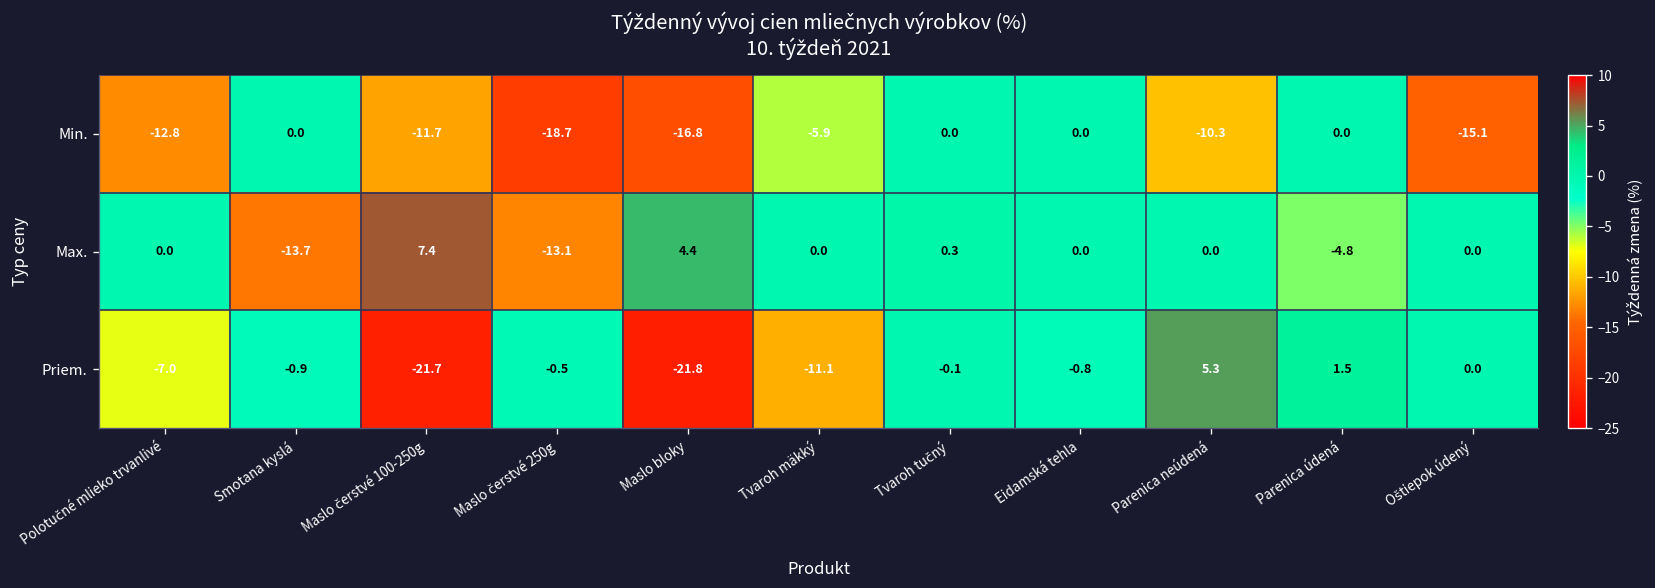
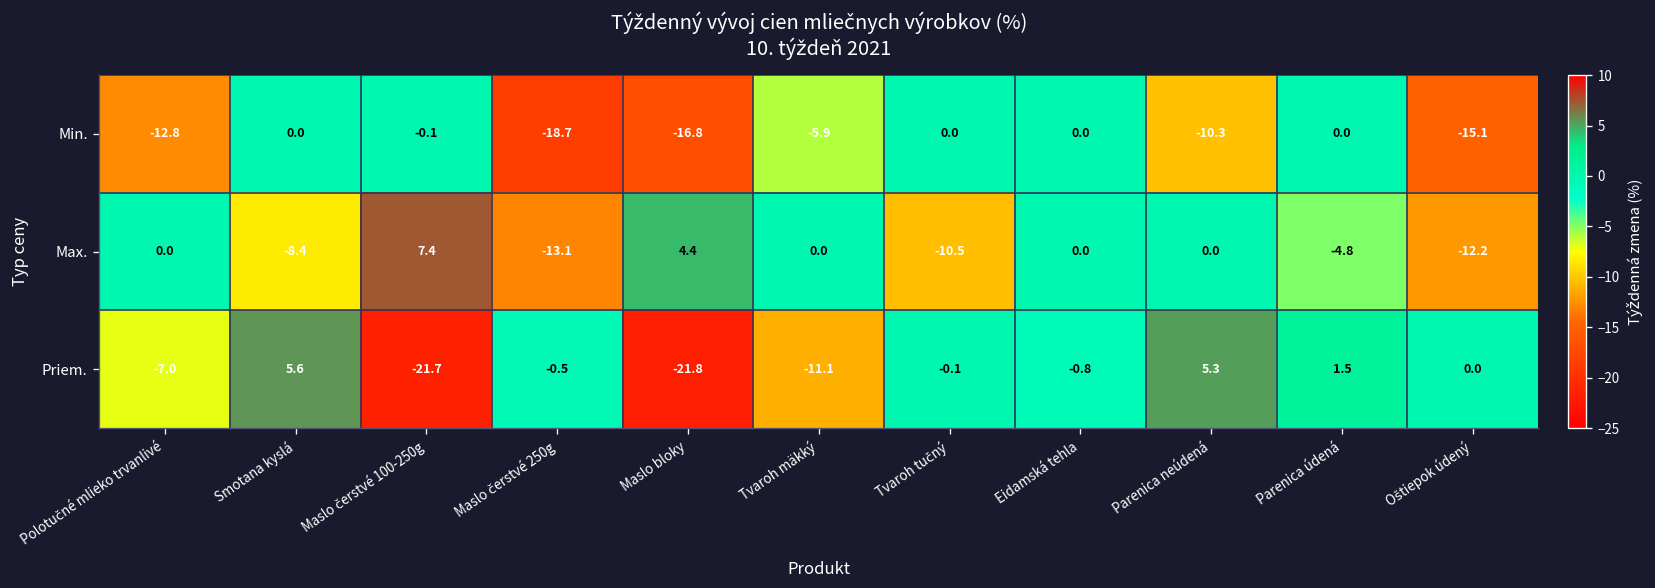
  {
    "Min.": {
      "Polotučné mlieko trvanlivé": -12.8,
      "Smotana kyslá": 0.0,
-     "Maslo čerstvé 100-250g": -11.7,
+     "Maslo čerstvé 100-250g": -0.1,
      "Maslo čerstvé 250g": -18.7,
      "Maslo bloky": -16.8,
      "Tvaroh mäkký": -5.9,
      "Tvaroh tučný": 0.0,
      "Eidamská tehla": 0.0,
      "Parenica neúdená": -10.3,
      "Parenica údená": 0.0,
      "Oštiepok údený": -15.1
    },
    "Max.": {
      "Polotučné mlieko trvanlivé": 0.0,
-     "Smotana kyslá": -13.7,
+     "Smotana kyslá": -8.4,
      "Maslo čerstvé 100-250g": 7.4,
      "Maslo čerstvé 250g": -13.1,
      "Maslo bloky": 4.4,
      "Tvaroh mäkký": 0.0,
-     "Tvaroh tučný": 0.3,
+     "Tvaroh tučný": -10.5,
      "Eidamská tehla": 0.0,
      "Parenica neúdená": 0.0,
      "Parenica údená": -4.8,
-     "Oštiepok údený": 0.0
+     "Oštiepok údený": -12.2
    },
    "Priem.": {
      "Polotučné mlieko trvanlivé": -7.0,
-     "Smotana kyslá": -0.9,
+     "Smotana kyslá": 5.6,
      "Maslo čerstvé 100-250g": -21.7,
      "Maslo čerstvé 250g": -0.5,
      "Maslo bloky": -21.8,
      "Tvaroh mäkký": -11.1,
      "Tvaroh tučný": -0.1,
      "Eidamská tehla": -0.8,
      "Parenica neúdená": 5.3,
      "Parenica údená": 1.5,
      "Oštiepok údený": 0.0
    }
  }
